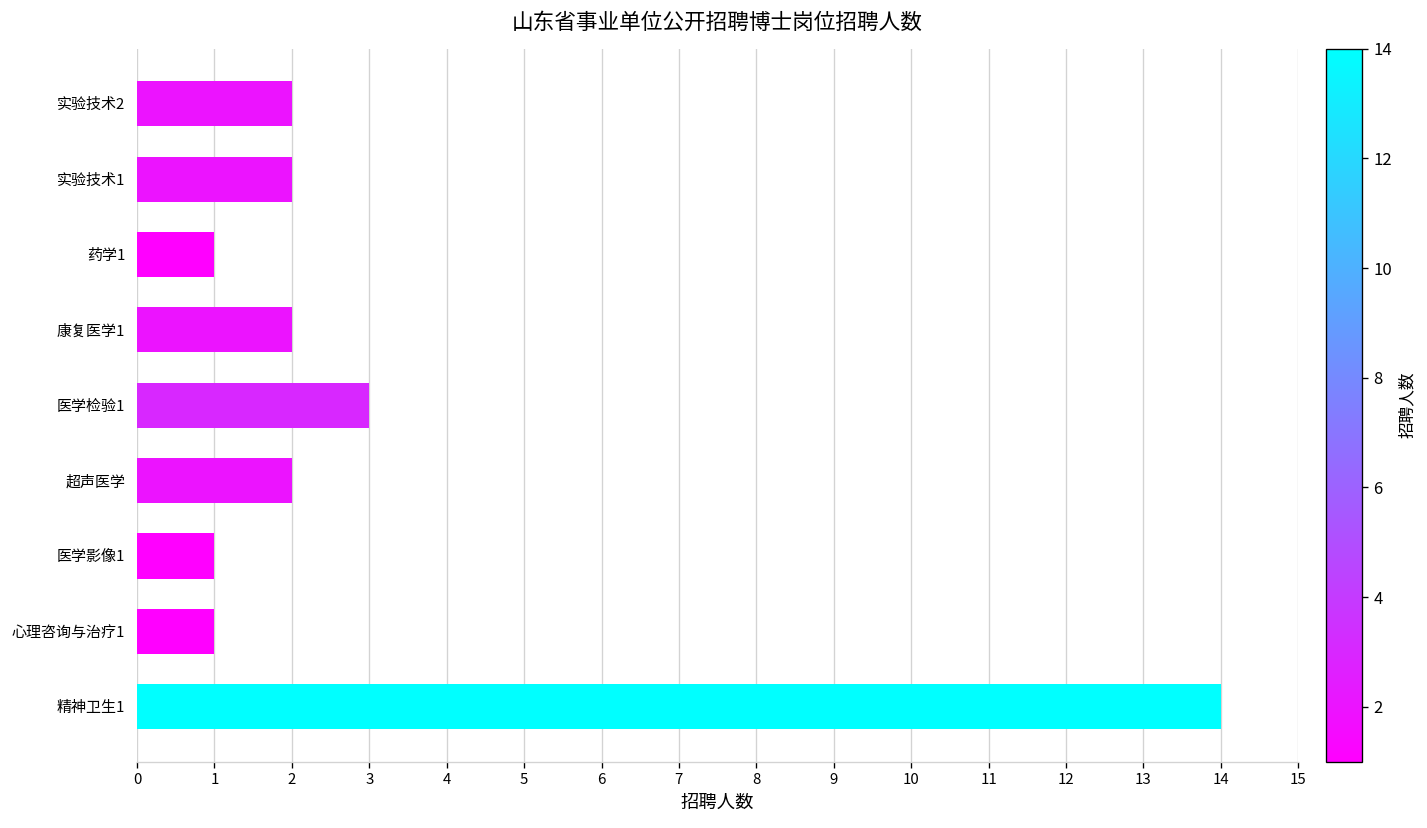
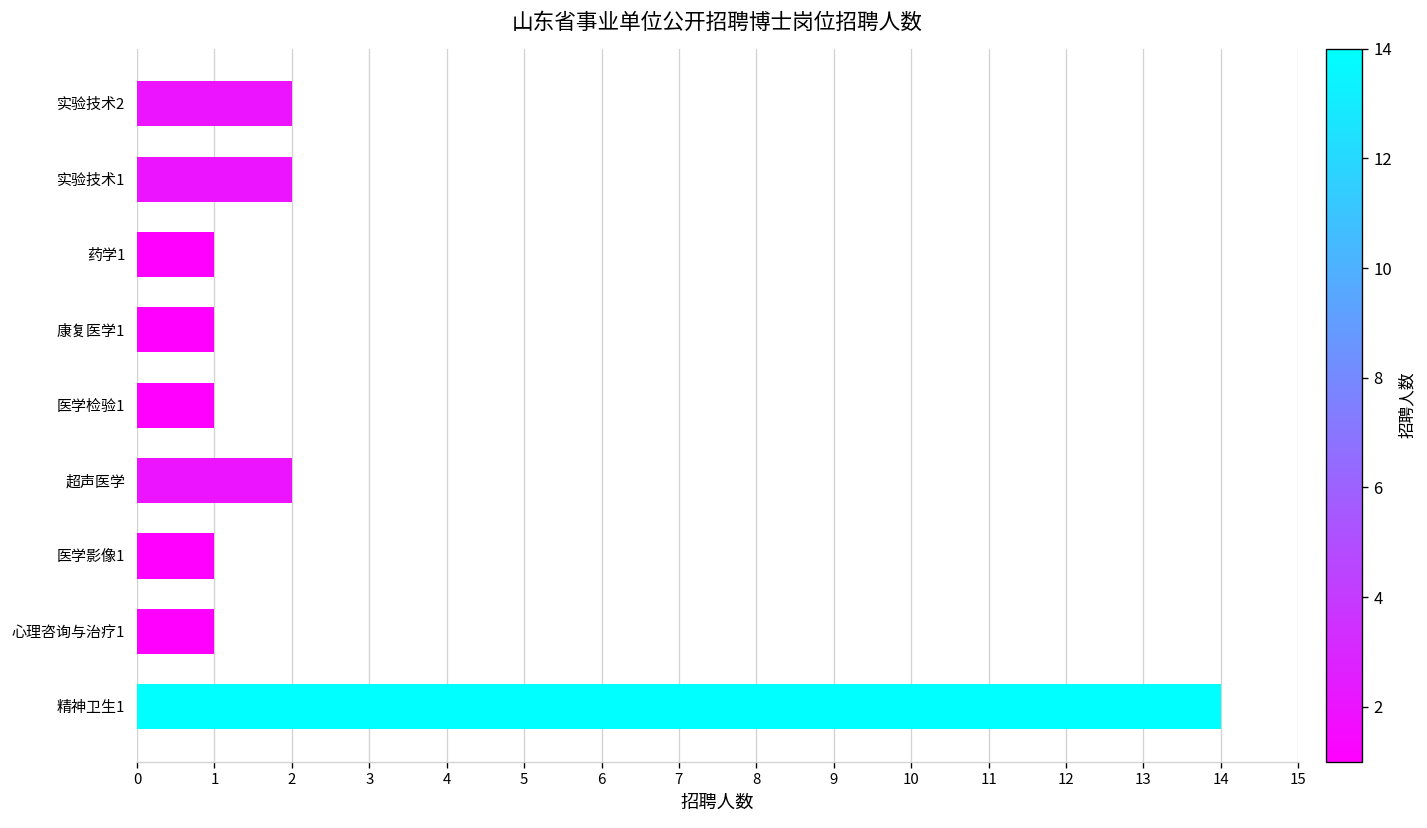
  {
    "实验技术2": 2,
    "实验技术1": 2,
    "药学1": 1,
-   "康复医学1": 2,
-   "医学检验1": 3,
+   "康复医学1": 1,
+   "医学检验1": 1,
    "超声医学": 2,
    "医学影像1": 1,
    "心理咨询与治疗1": 1,
    "精神卫生1": 14
  }
